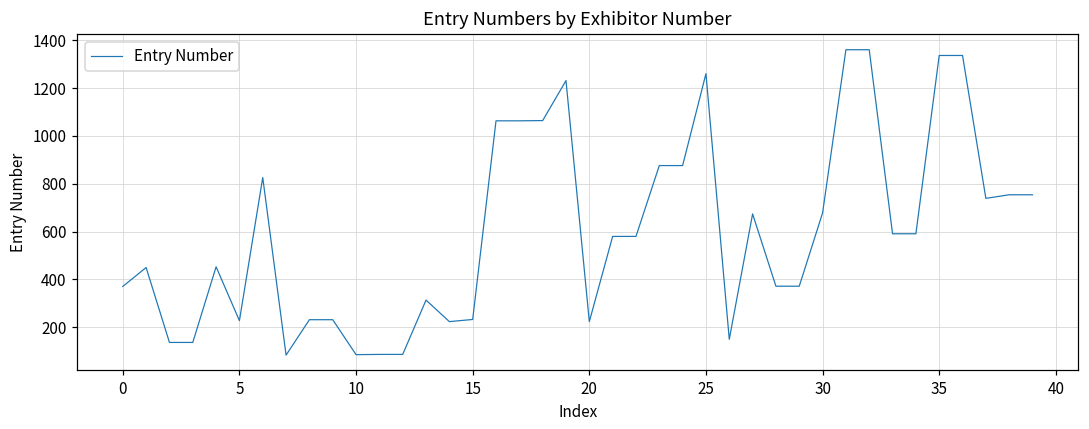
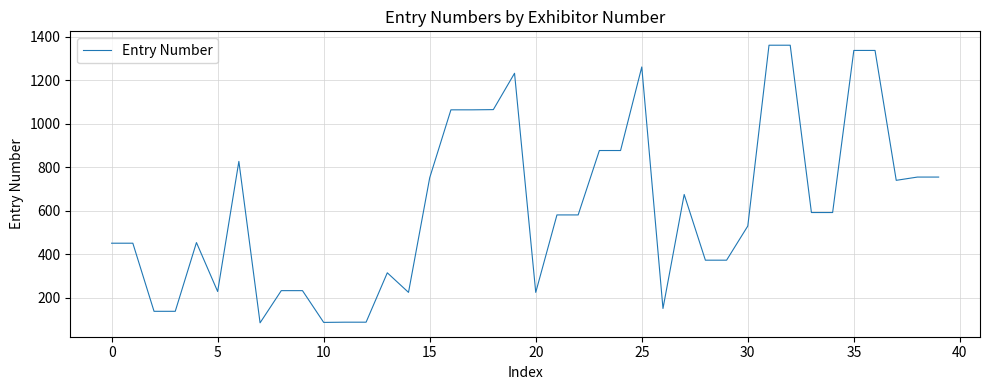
  {
-   "0": 370,
+   "0": 450,
    "5": 230,
    "10": 90,
-   "15": 230,
+   "15": 750,
    "20": 220,
    "25": 1260,
-   "30": 680,
+   "30": 530,
    "35": 1340
  }
